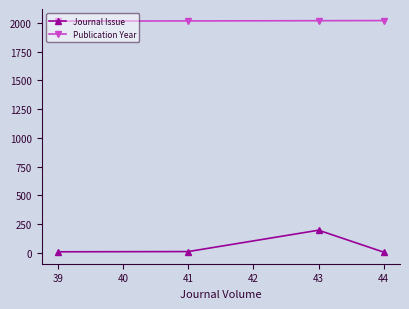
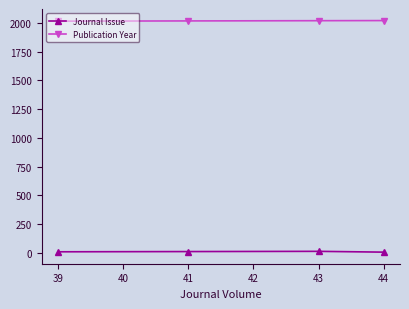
  {
    "Journal Issue": {
      "39": 10,
      "41": 10,
-     "43": 200,
+     "43": 10,
      "44": 10
    },
    "Publication Year": {
      "41": 2020,
      "43": 2020,
      "44": 2020
    }
  }
